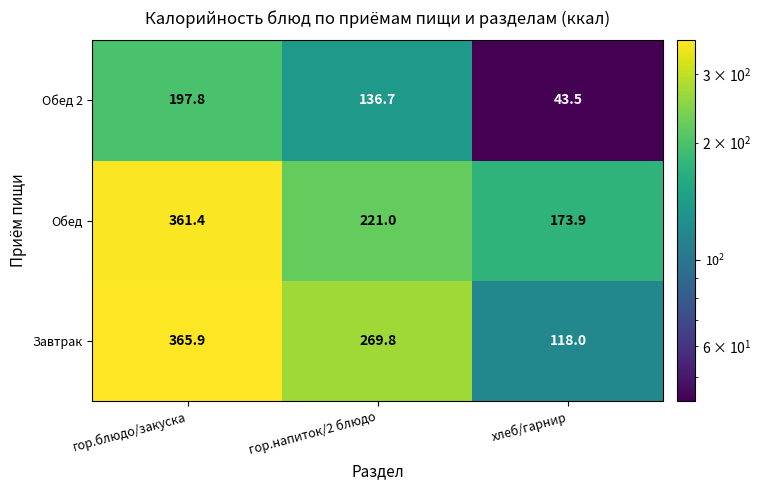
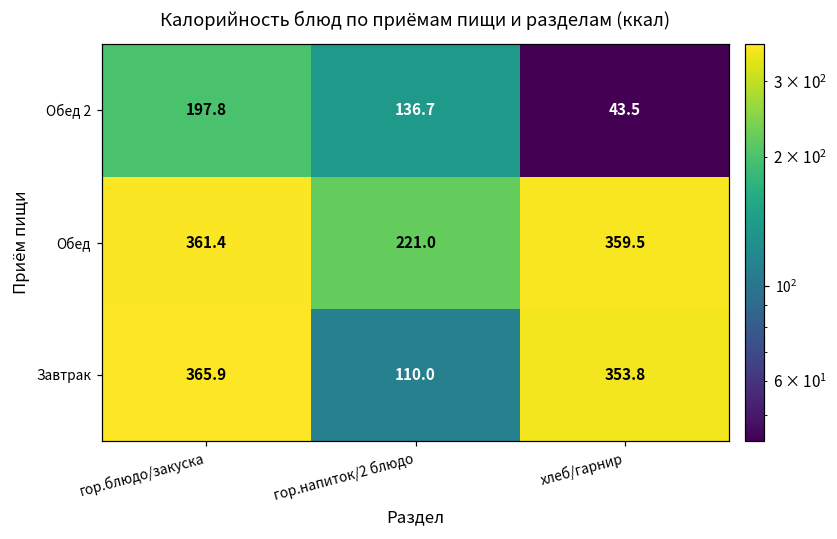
  {
    "Обед 2": {
      "гор.блюдо/закуска": 197.8,
      "гор.напиток/2 блюдо": 136.7,
      "хлеб/гарнир": 43.5
    },
    "Обед": {
      "гор.блюдо/закуска": 361.4,
      "гор.напиток/2 блюдо": 221.0,
-     "хлеб/гарнир": 173.9
+     "хлеб/гарнир": 359.5
    },
    "Завтрак": {
      "гор.блюдо/закуска": 365.9,
-     "гор.напиток/2 блюдо": 269.8,
-     "хлеб/гарнир": 118.0
+     "гор.напиток/2 блюдо": 110.0,
+     "хлеб/гарнир": 353.8
    }
  }
